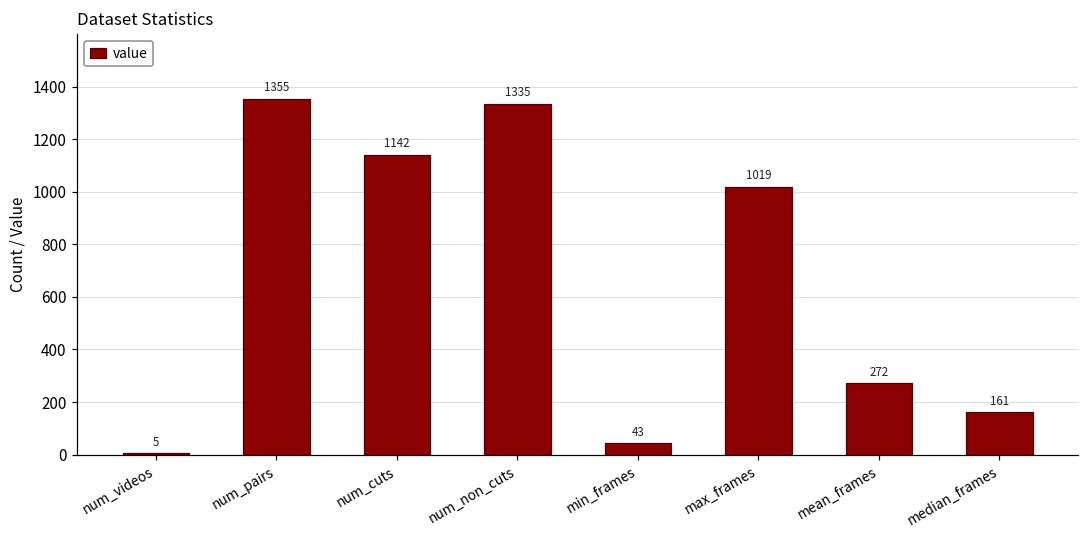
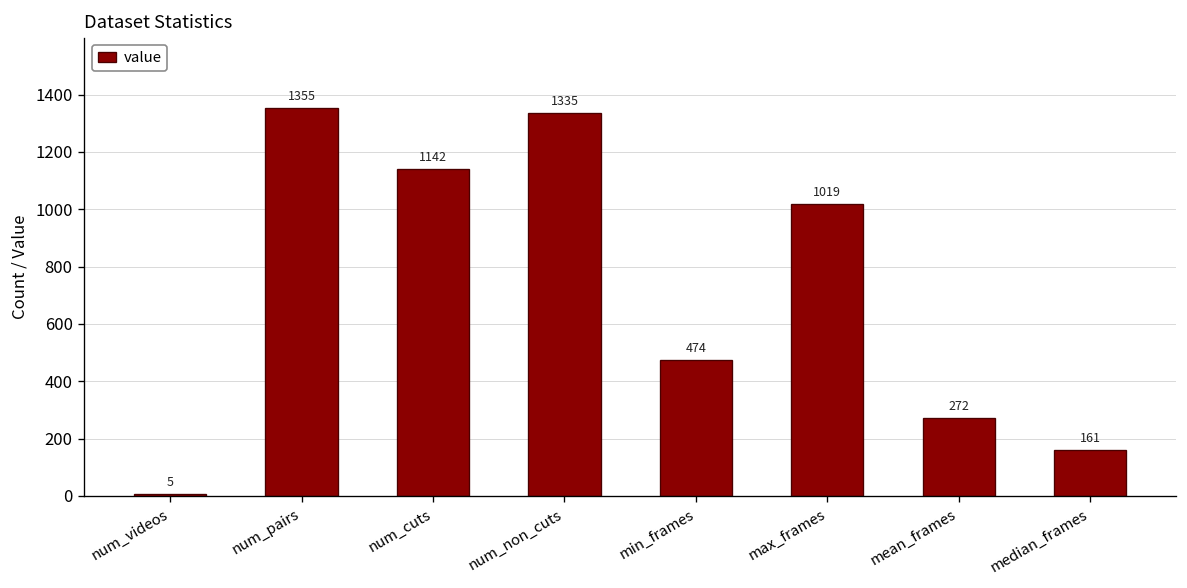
  {
    "num_videos": 5,
    "num_pairs": 1355,
    "num_cuts": 1142,
    "num_non_cuts": 1335,
-   "min_frames": 43,
+   "min_frames": 474,
    "max_frames": 1019,
    "mean_frames": 272,
    "median_frames": 161
  }
